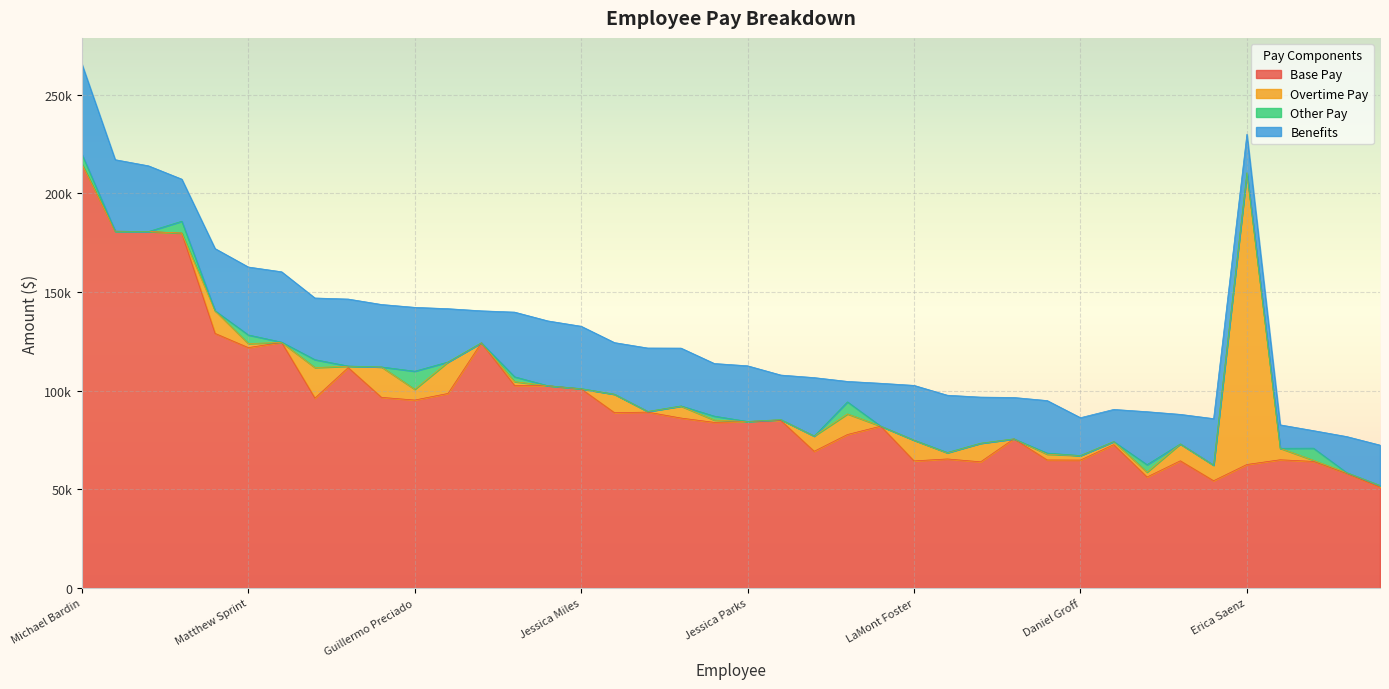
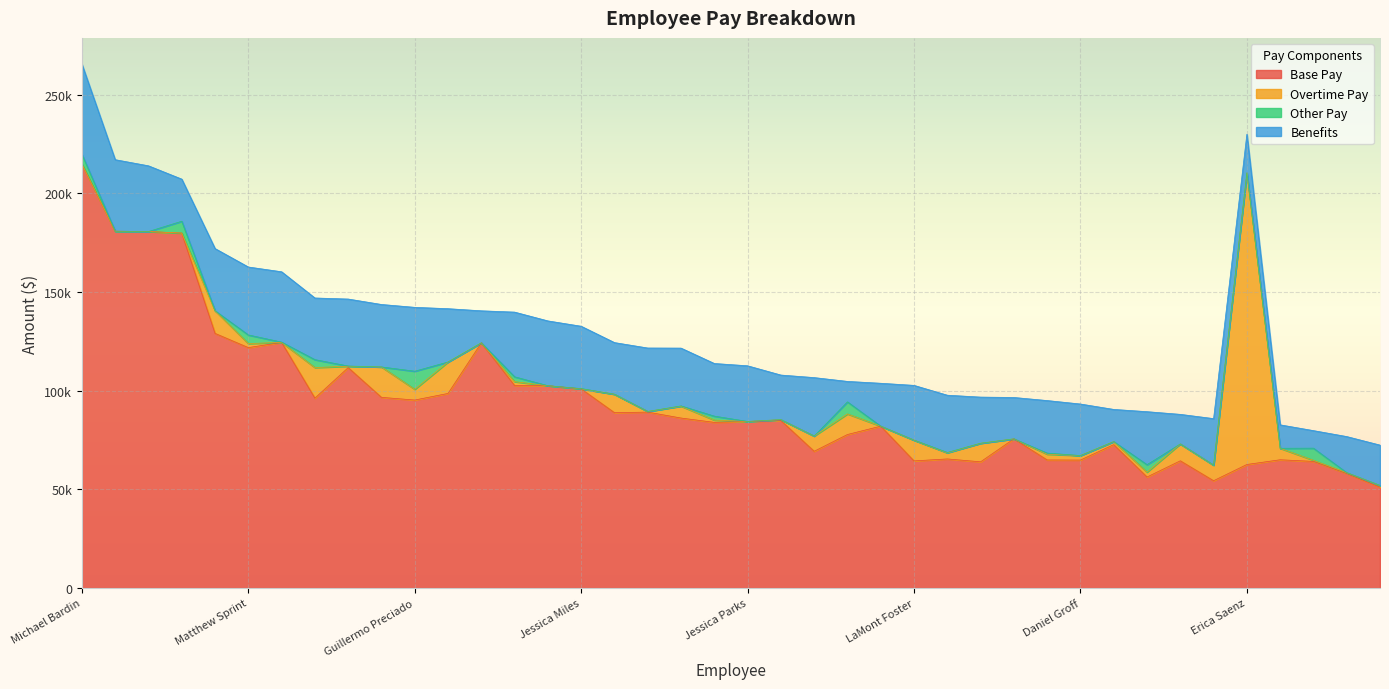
  {
    "Base Pay": {
      "Matthew Sprint": 122000,
      "Guillermo Preciado": 95000,
      "LaMont Foster": 64000,
      "Daniel Groff": 65000,
      "Erica Saenz": 63000
    },
    "Overtime Pay": {
      "Matthew Sprint": 2000,
      "Guillermo Preciado": 5000
    },
    "Other Pay": {
      "Michael Bardin": 5000,
      "Matthew Sprint": 4000,
      "Guillermo Preciado": 9000
    },
    "Benefits": {
      "Michael Bardin": 46000,
      "Matthew Sprint": 34000,
      "Guillermo Preciado": 32000,
      "Jessica Miles": 32000,
      "Jessica Parks": 28000,
      "LaMont Foster": 28000,
-     "Daniel Groff": 19000,
+     "Daniel Groff": 26000,
      "Erica Saenz": 20000
    }
  }
